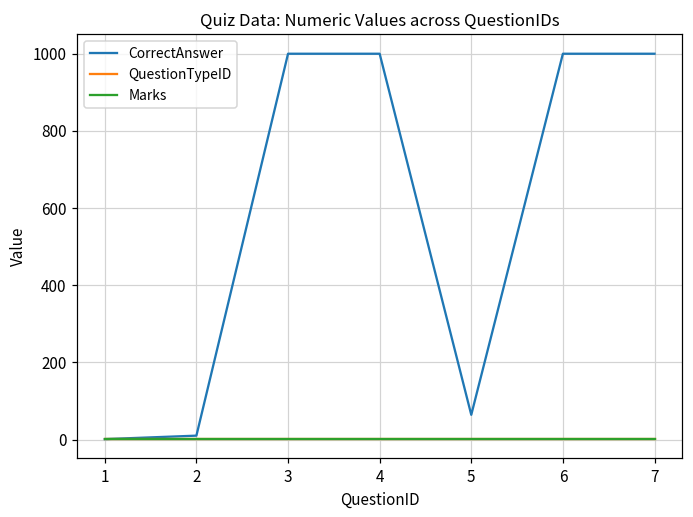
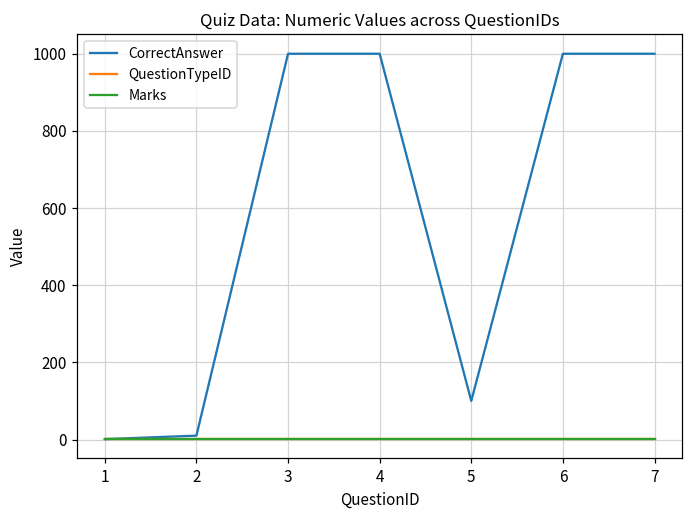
  {
    "CorrectAnswer": {
      "2": 10,
      "3": 1000,
      "4": 1000,
-     "5": 60,
+     "5": 100,
      "6": 1000,
      "7": 1000
    },
    "Marks": {
      "2": 0,
      "3": 0,
      "4": 0,
      "5": 0,
      "6": 0,
      "7": 0
    }
  }
